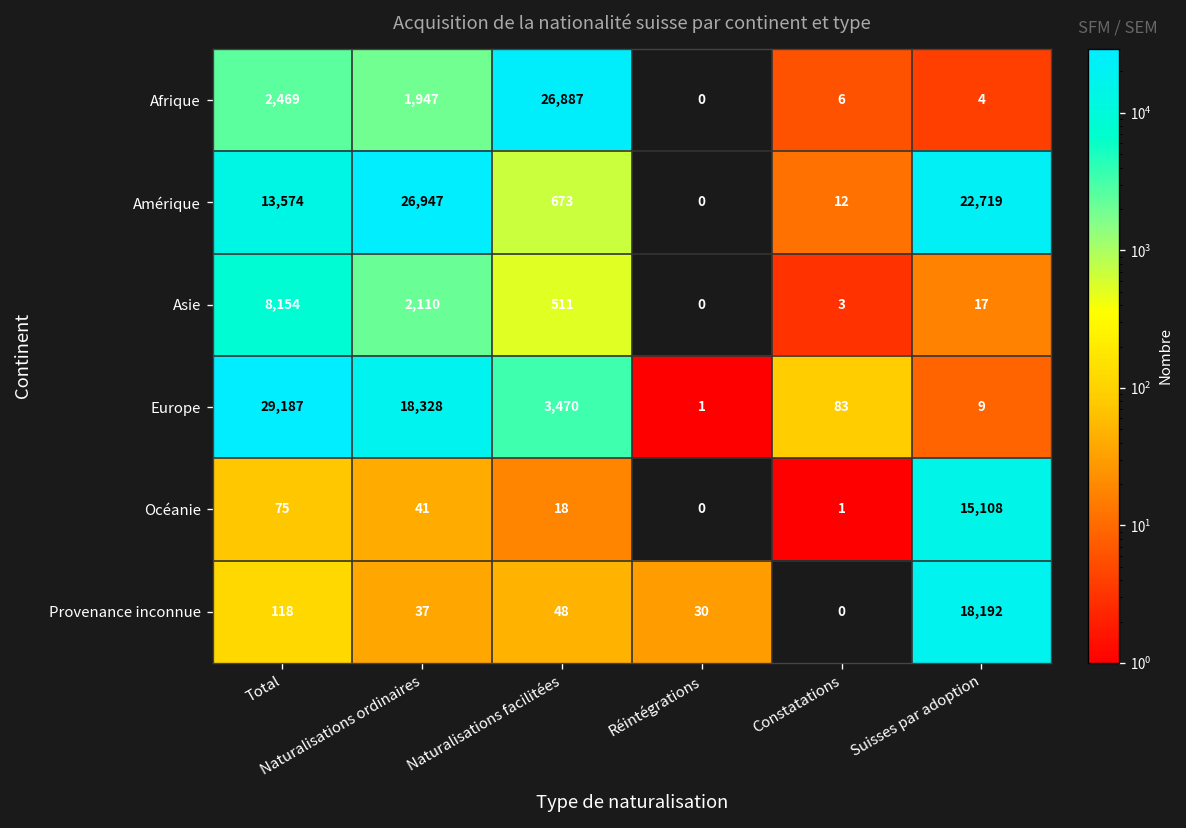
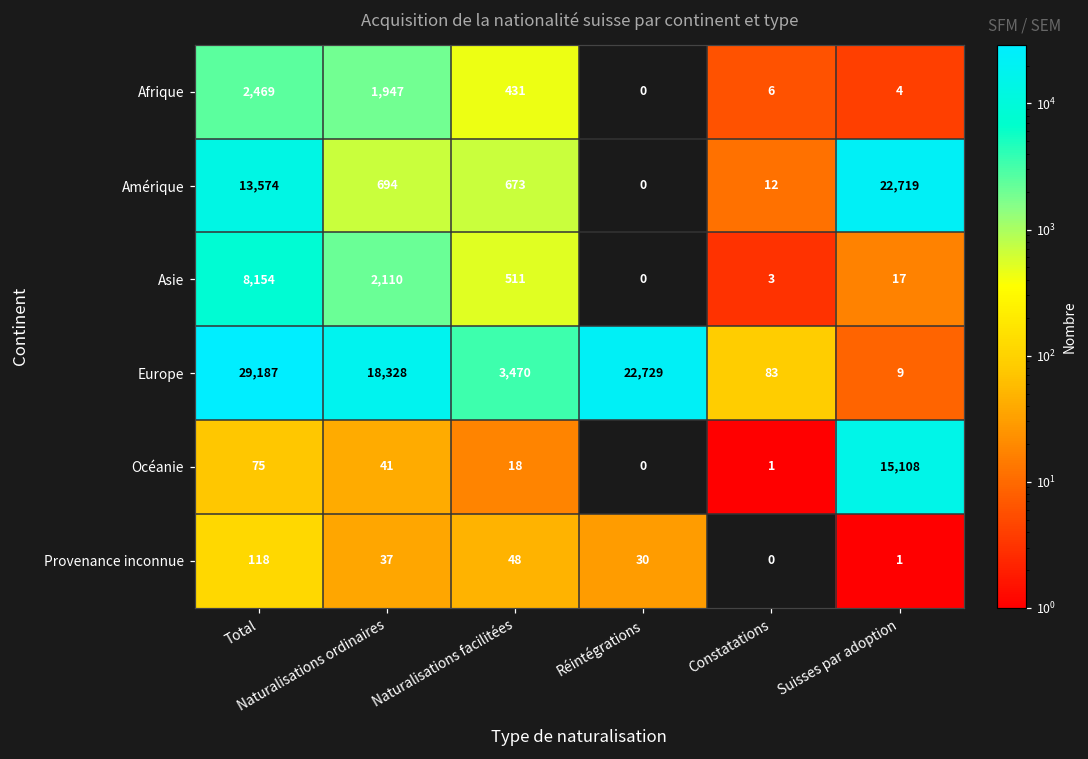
  {
    "Afrique": {
      "Total": "2,469",
      "Naturalisations ordinaires": "1,947",
-     "Naturalisations facilitées": "26,887",
+     "Naturalisations facilitées": "431",
      "Réintégrations": "0",
      "Constatations": "6",
      "Suisses par adoption": "4"
    },
    "Amérique": {
      "Total": "13,574",
-     "Naturalisations ordinaires": "26,947",
+     "Naturalisations ordinaires": "694",
      "Naturalisations facilitées": "673",
      "Réintégrations": "0",
      "Constatations": "12",
      "Suisses par adoption": "22,719"
    },
    "Asie": {
      "Total": "8,154",
      "Naturalisations ordinaires": "2,110",
      "Naturalisations facilitées": "511",
      "Réintégrations": "0",
      "Constatations": "3",
      "Suisses par adoption": "17"
    },
    "Europe": {
      "Total": "29,187",
      "Naturalisations ordinaires": "18,328",
      "Naturalisations facilitées": "3,470",
-     "Réintégrations": "1",
+     "Réintégrations": "22,729",
      "Constatations": "83",
      "Suisses par adoption": "9"
    },
    "Océanie": {
      "Total": "75",
      "Naturalisations ordinaires": "41",
      "Naturalisations facilitées": "18",
      "Réintégrations": "0",
      "Constatations": "1",
      "Suisses par adoption": "15,108"
    },
    "Provenance inconnue": {
      "Total": "118",
      "Naturalisations ordinaires": "37",
      "Naturalisations facilitées": "48",
      "Réintégrations": "30",
      "Constatations": "0",
-     "Suisses par adoption": "18,192"
+     "Suisses par adoption": "1"
    }
  }
